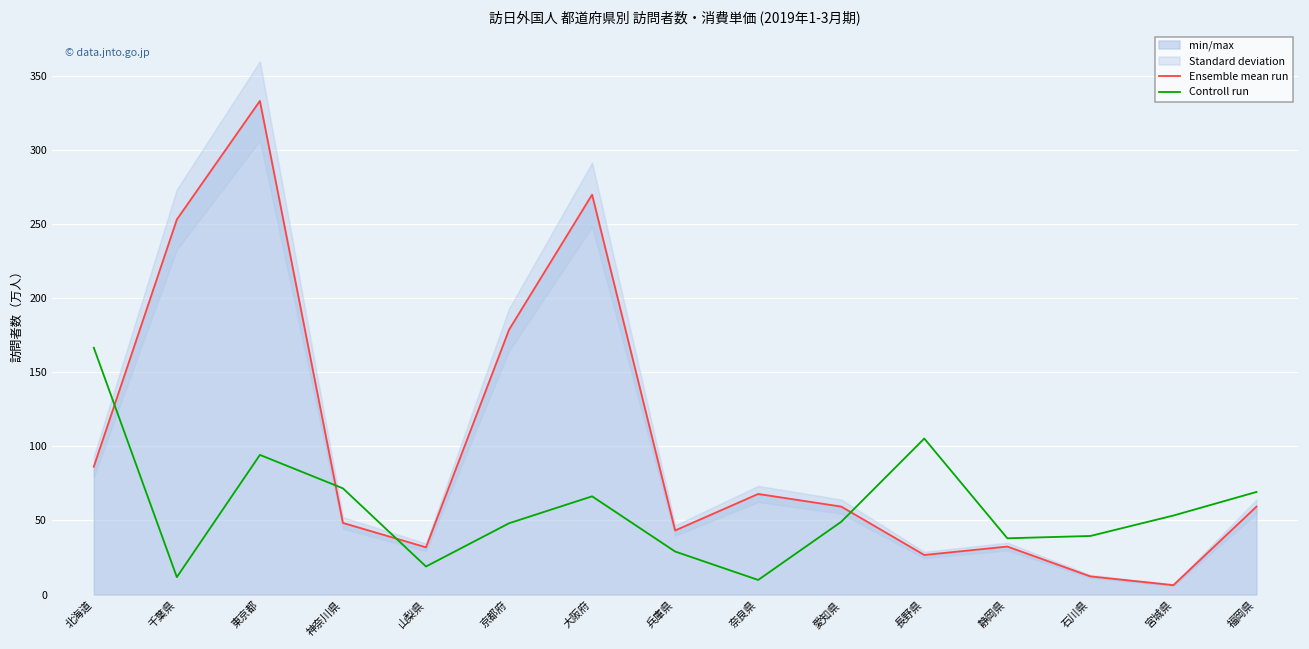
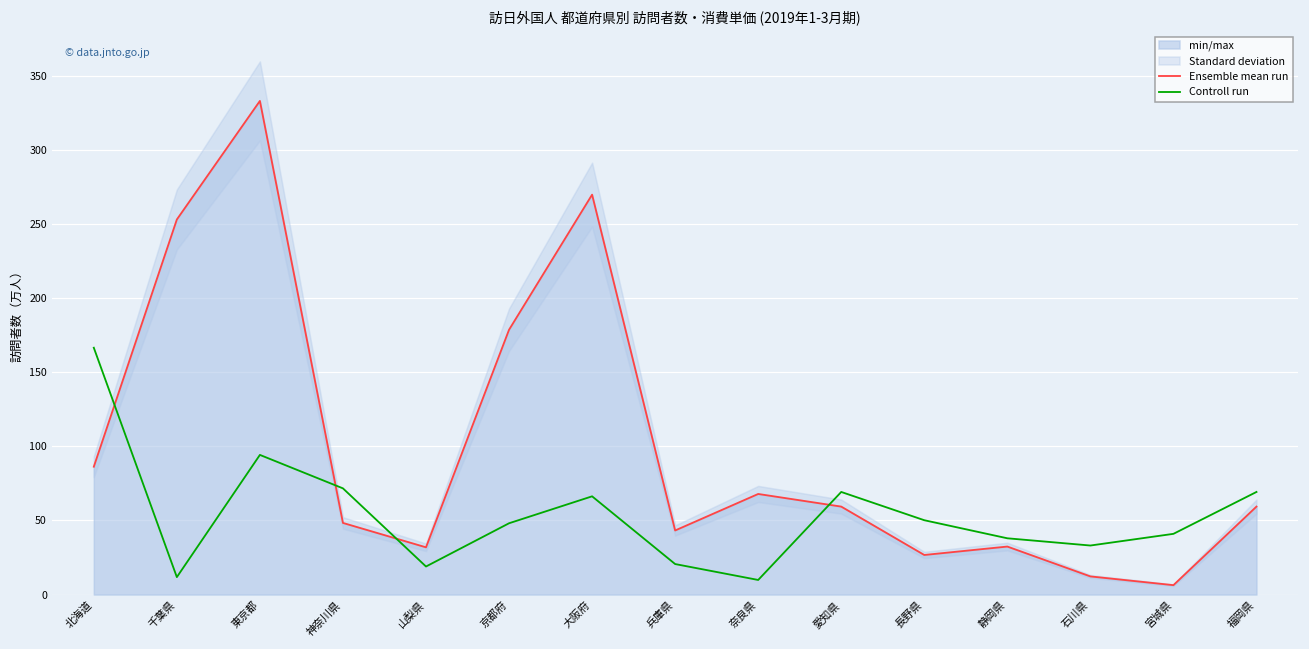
  {
    "Controll run": {
      "北海道": 166,
      "千葉県": 12,
      "東京都": 94,
      "神奈川県": 72,
      "山梨県": 19,
      "京都府": 48,
      "大阪府": 66,
-     "兵庫県": 29,
+     "兵庫県": 21,
      "奈良県": 10,
-     "愛知県": 49,
-     "長野県": 105,
+     "愛知県": 69,
+     "長野県": 50,
      "静岡県": 38,
-     "石川県": 40,
-     "宮城県": 53,
+     "石川県": 33,
+     "宮城県": 41,
      "福岡県": 69
    }
  }
